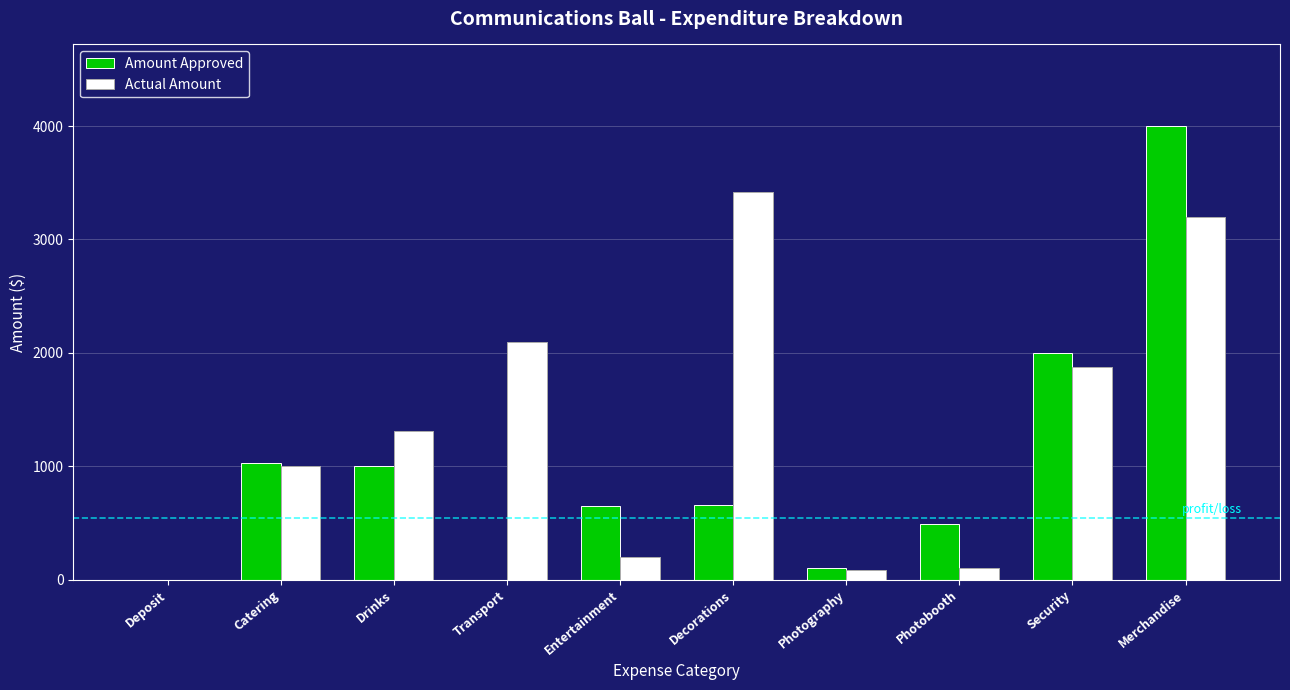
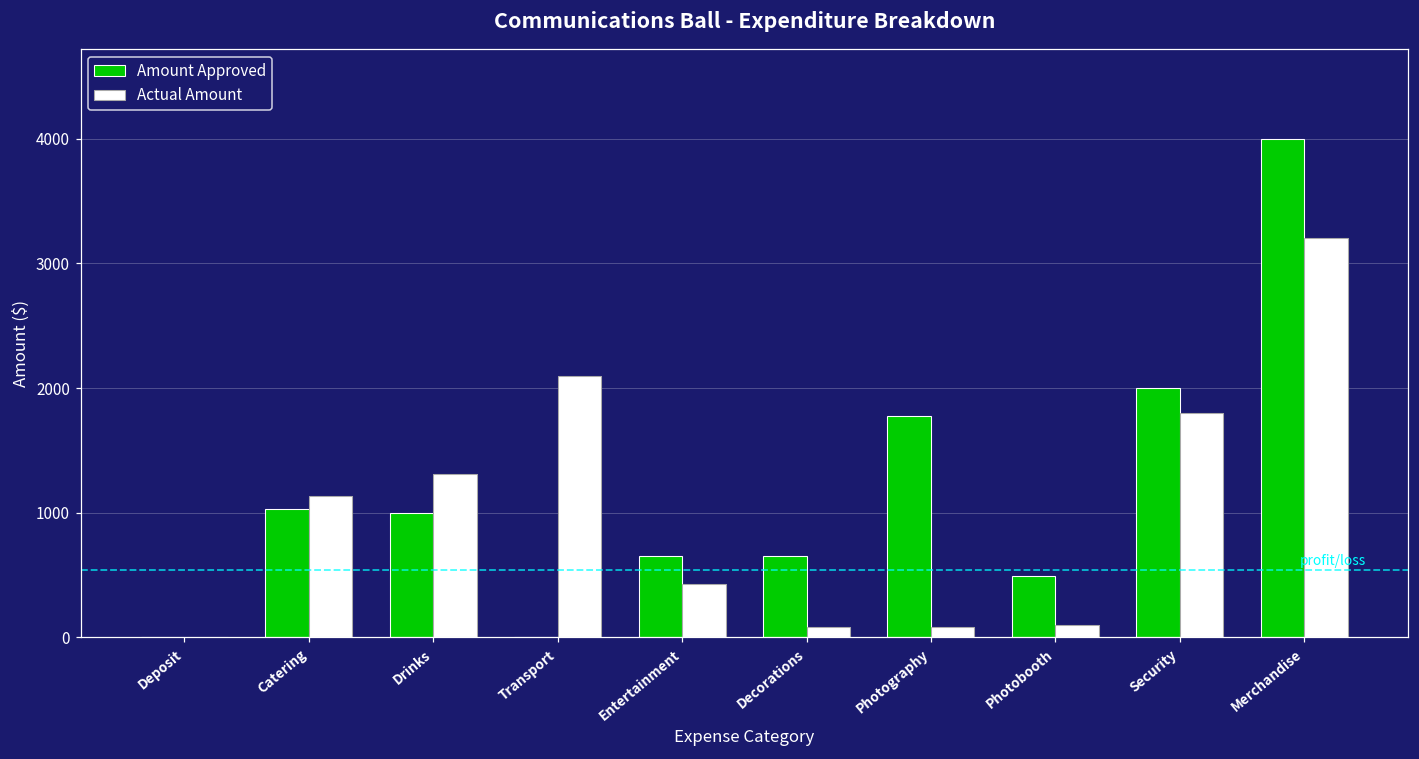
  {
    "Amount Approved": {
      "Deposit": 0,
      "Catering": 1030,
      "Drinks": 1000,
      "Transport": 0,
      "Entertainment": 650,
      "Decorations": 660,
-     "Photography": 100,
+     "Photography": 1770,
      "Photobooth": 490,
      "Security": 2000,
      "Merchandise": 4000
    },
    "Actual Amount": {
      "Deposit": 0,
-     "Catering": 1000,
+     "Catering": 1140,
      "Drinks": 1310,
      "Transport": 2100,
-     "Entertainment": 200,
-     "Decorations": 3420,
+     "Entertainment": 430,
+     "Decorations": 80,
      "Photography": 80,
      "Photobooth": 100,
-     "Security": 1880,
+     "Security": 1800,
      "Merchandise": 3200
    }
  }
